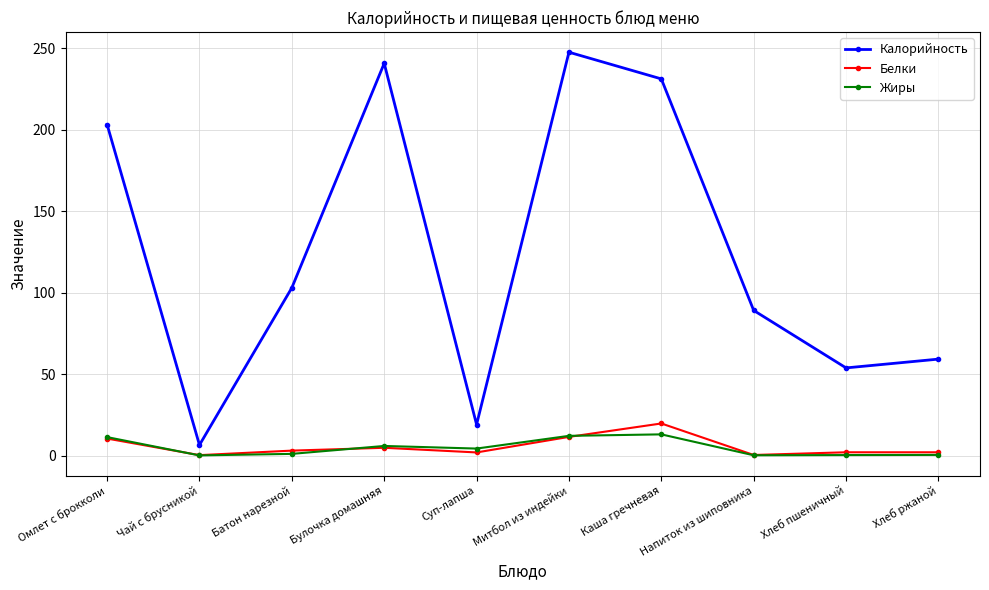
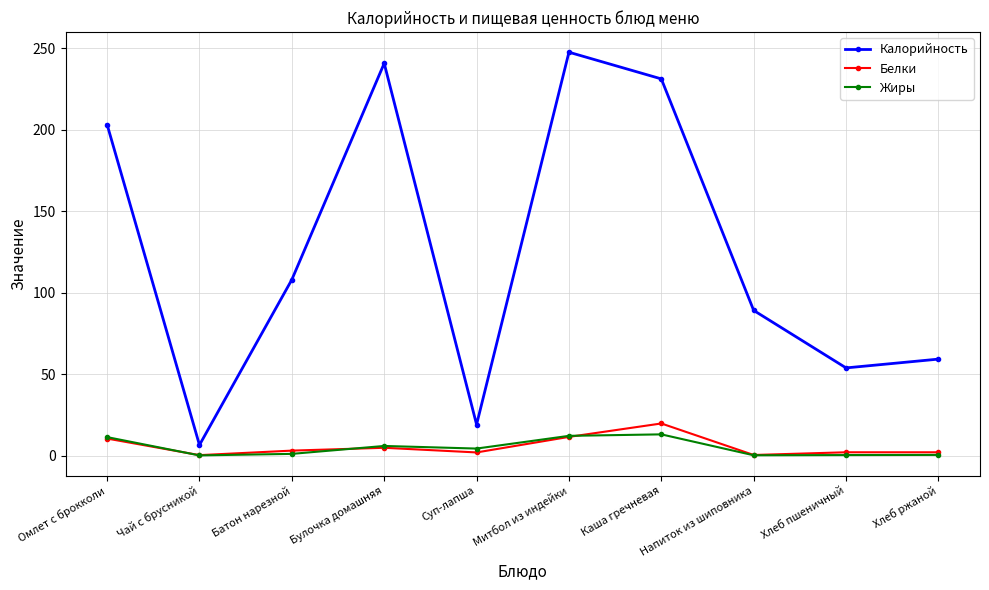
  {
    "Калорийность": {
      "Омлет с брокколи": 203,
      "Чай с брусникой": 6,
-     "Батон нарезной": 103,
+     "Батон нарезной": 108,
      "Булочка домашняя": 241,
      "Суп-лапша": 19,
      "Митбол из индейки": 248,
      "Каша гречневая": 231,
      "Напиток из шиповника": 89,
      "Хлеб пшеничный": 54,
      "Хлеб ржаной": 59
    },
    "Белки": {
      "Батон нарезной": 3,
      "Суп-лапша": 2,
      "Каша гречневая": 20,
      "Хлеб пшеничный": 2,
      "Хлеб ржаной": 2
    },
    "Жиры": {
      "Батон нарезной": 1,
      "Суп-лапша": 4,
      "Каша гречневая": 13,
      "Хлеб пшеничный": 0,
      "Хлеб ржаной": 0
    }
  }
